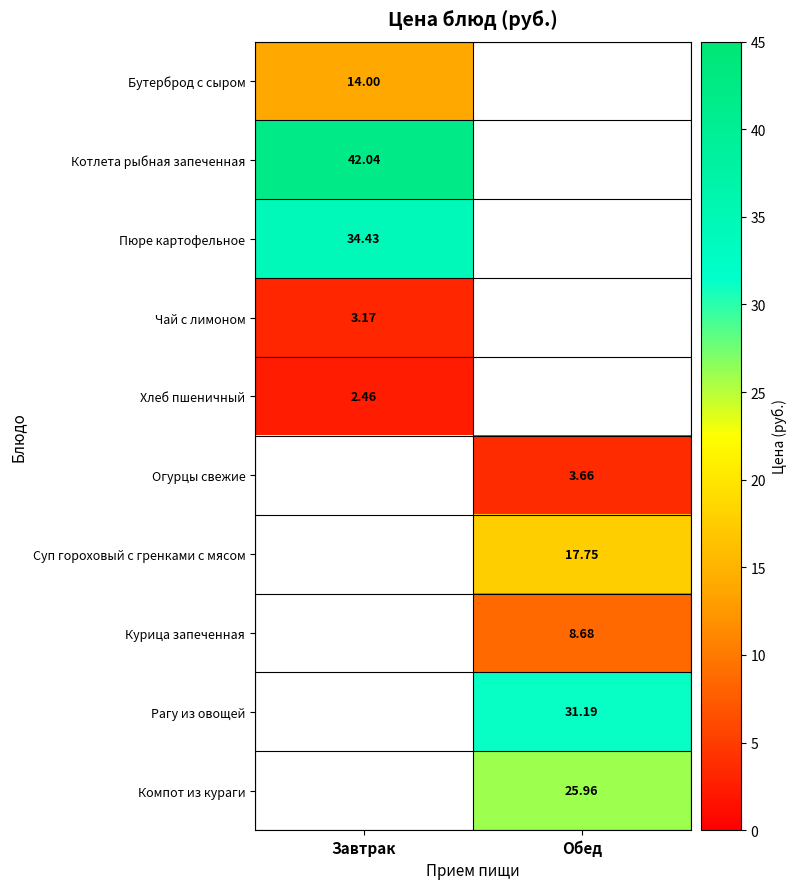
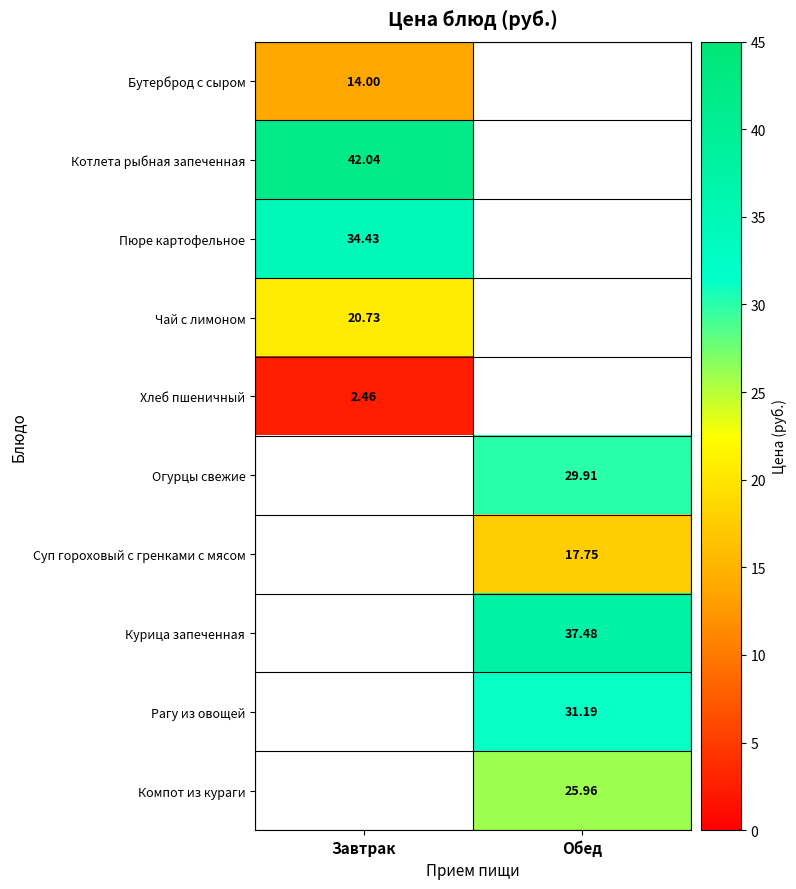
  {
    "Бутерброд с сыром": {
      "Завтрак": 14.00
    },
    "Котлета рыбная запеченная": {
      "Завтрак": 42.04
    },
    "Пюре картофельное": {
      "Завтрак": 34.43
    },
    "Чай с лимоном": {
-     "Завтрак": 3.17
+     "Завтрак": 20.73
    },
    "Хлеб пшеничный": {
      "Завтрак": 2.46
    },
    "Огурцы свежие": {
-     "Обед": 3.66
+     "Обед": 29.91
    },
    "Суп гороховый с гренками с мясом": {
      "Обед": 17.75
    },
    "Курица запеченная": {
-     "Обед": 8.68
+     "Обед": 37.48
    },
    "Рагу из овощей": {
      "Обед": 31.19
    },
    "Компот из кураги": {
      "Обед": 25.96
    }
  }
